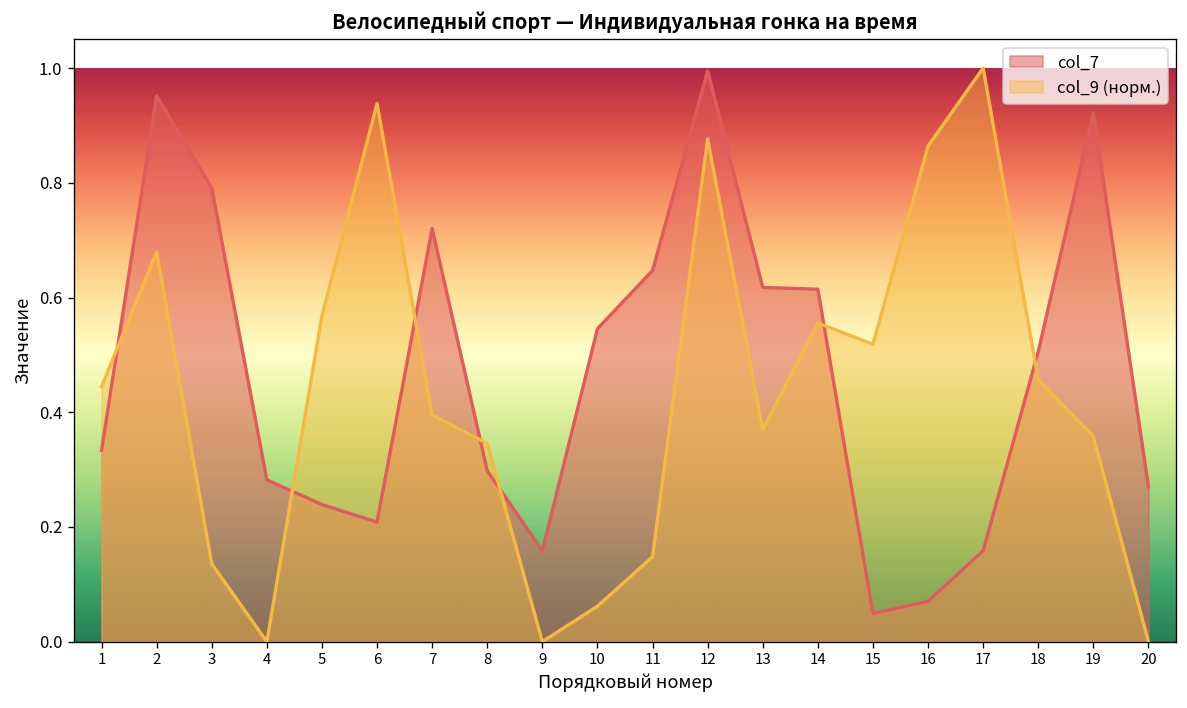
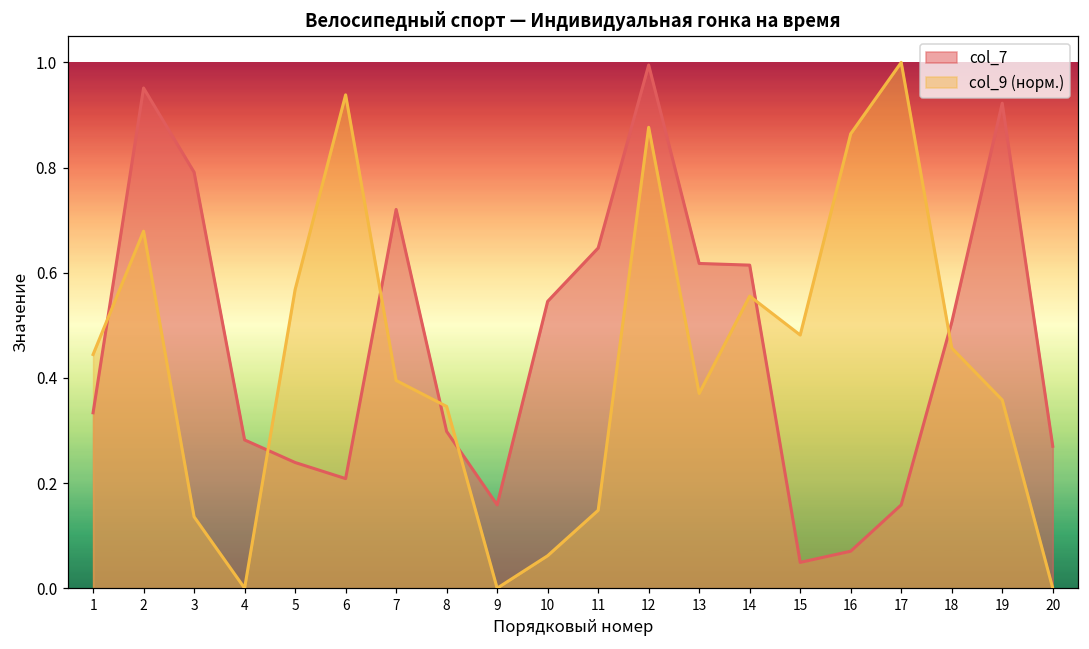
  {
    "col_7": {
      "1": 0.33,
      "2": 0.95,
      "3": 0.79,
      "4": 0.28,
      "5": 0.24,
      "6": 0.21,
      "7": 0.72,
      "8": 0.30,
      "9": 0.16,
      "10": 0.55,
      "11": 0.65,
      "12": 0.99,
      "13": 0.62,
      "14": 0.61,
      "15": 0.05,
      "16": 0.07,
      "17": 0.16,
      "18": 0.51,
      "19": 0.92,
      "20": 0.27
    },
    "col_9 (норм.)": {
      "1": 0.44,
      "2": 0.68,
      "3": 0.14,
      "4": 0.00,
      "5": 0.57,
      "6": 0.94,
      "7": 0.40,
      "8": 0.35,
      "9": 0.00,
      "10": 0.06,
      "11": 0.15,
      "12": 0.88,
      "13": 0.37,
      "14": 0.56,
-     "15": 0.52,
+     "15": 0.48,
      "16": 0.86,
      "17": 1.00,
      "18": 0.46,
      "19": 0.36,
      "20": 0.00
    }
  }
